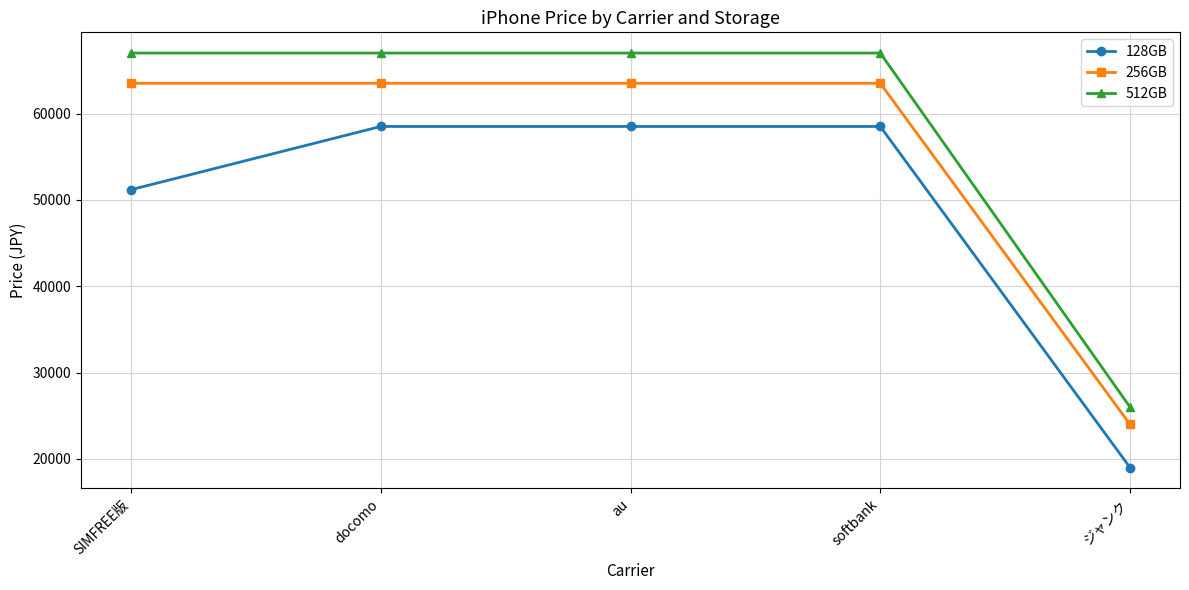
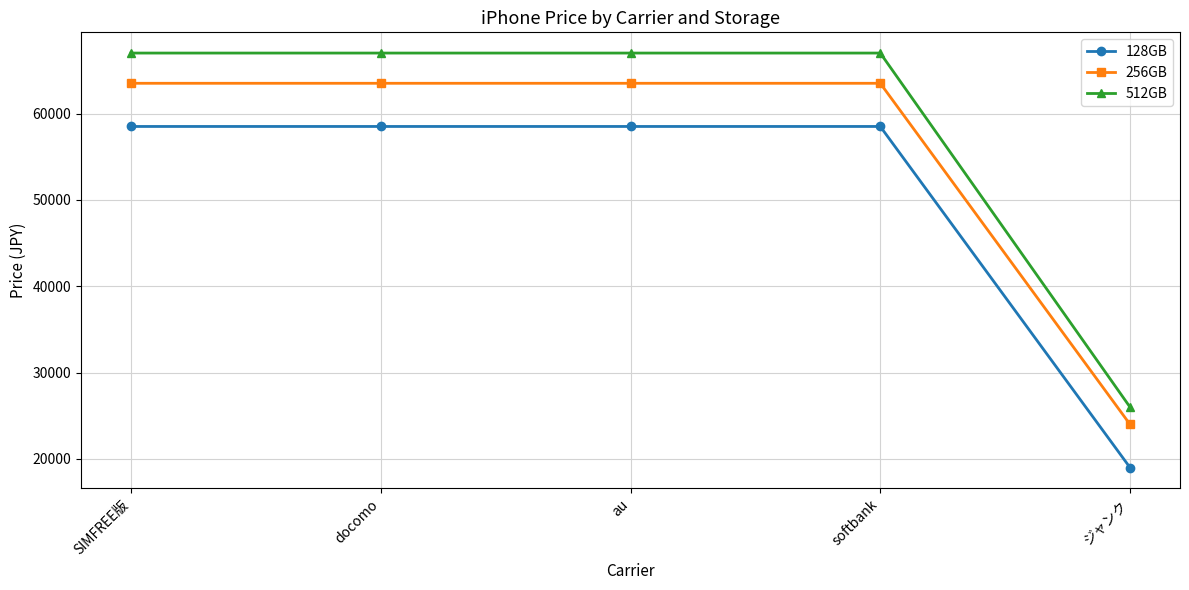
  {
    "128GB": {
-     "SIMFREE版": 51000,
+     "SIMFREE版": 59000,
      "docomo": 59000,
      "au": 59000,
      "softbank": 59000,
      "ジャンク": 19000
    },
    "256GB": {
      "SIMFREE版": 64000,
      "docomo": 64000,
      "au": 64000,
      "softbank": 64000,
      "ジャンク": 24000
    },
    "512GB": {
      "SIMFREE版": 67000,
      "docomo": 67000,
      "au": 67000,
      "softbank": 67000,
      "ジャンク": 26000
    }
  }
